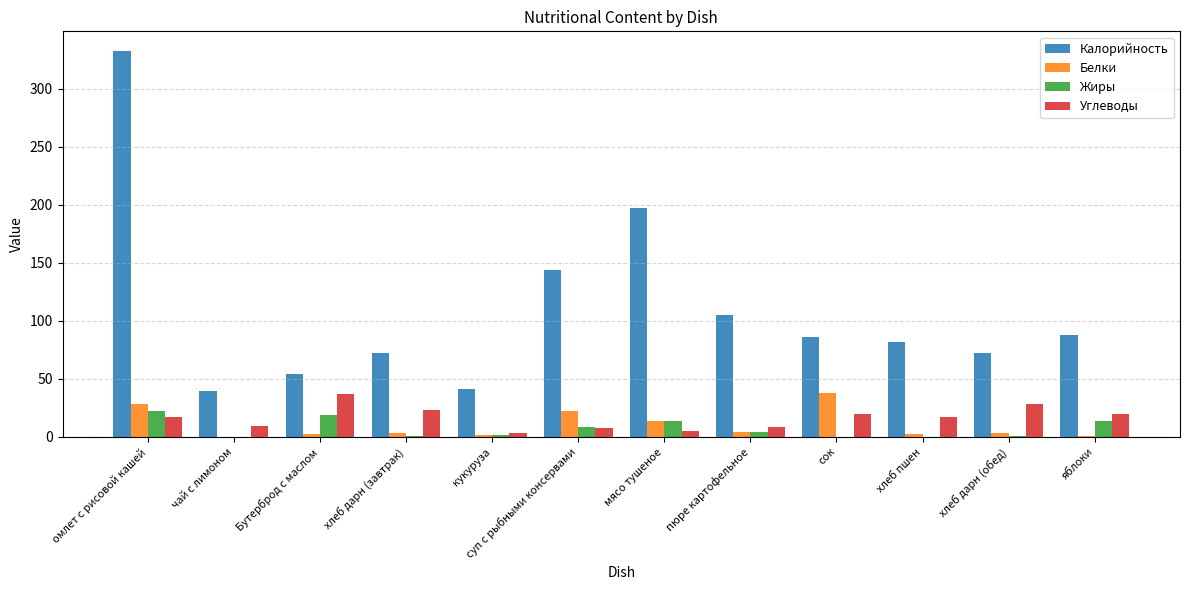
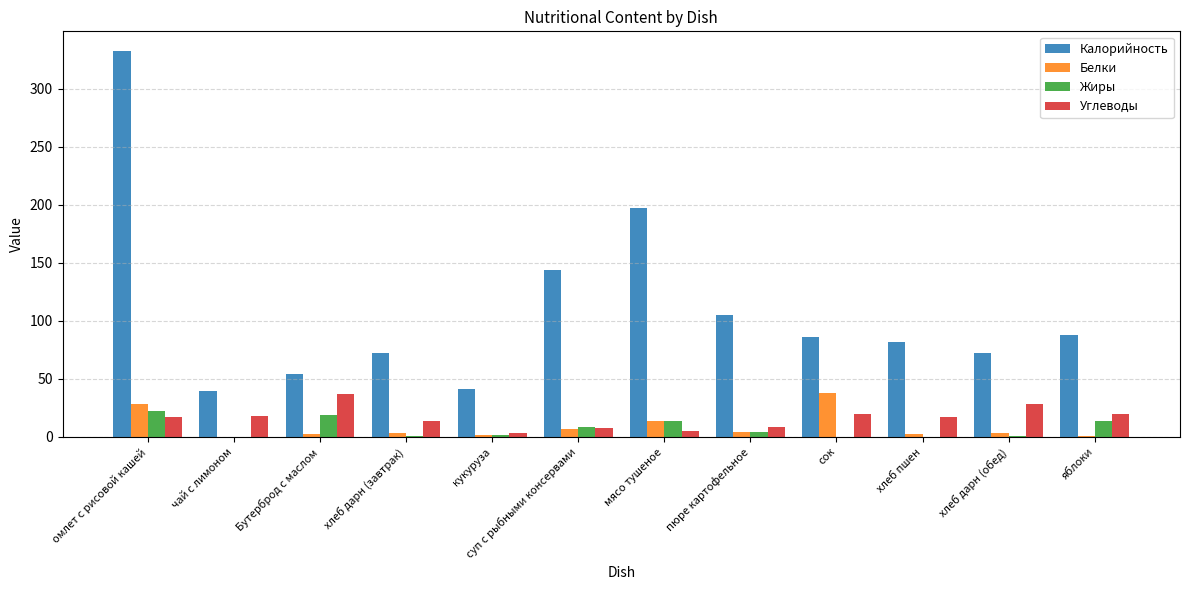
  {
    "Калорийность": {
      "омлет с рисовой кашей": 333,
      "чай с лимоном": 40,
      "Бутерброд с маслом": 54,
      "хлеб дарн (завтрак)": 72,
      "кукуруза": 41,
      "суп с рыбными консервами": 144,
      "мясо тушеное": 197,
      "пюре картофельное": 105,
      "сок": 86,
      "хлеб пшен": 82,
      "хлеб дарн (обед)": 72,
      "яблоки": 88
    },
    "Белки": {
      "омлет с рисовой кашей": 28,
      "Бутерброд с маслом": 3,
      "хлеб дарн (завтрак)": 3,
-     "суп с рыбными консервами": 22,
+     "суп с рыбными консервами": 7,
      "мясо тушеное": 14,
      "пюре картофельное": 4,
      "сок": 38,
      "хлеб пшен": 3,
      "хлеб дарн (обед)": 3
    },
    "Жиры": {
      "омлет с рисовой кашей": 22,
      "Бутерброд с маслом": 19,
      "суп с рыбными консервами": 9,
      "мясо тушеное": 14,
      "пюре картофельное": 4,
      "яблоки": 14
    },
    "Углеводы": {
      "омлет с рисовой кашей": 17,
-     "чай с лимоном": 10,
+     "чай с лимоном": 18,
      "Бутерброд с маслом": 37,
-     "хлеб дарн (завтрак)": 23,
+     "хлеб дарн (завтрак)": 14,
      "кукуруза": 3,
      "суп с рыбными консервами": 8,
      "мясо тушеное": 5,
      "пюре картофельное": 9,
      "сок": 20,
      "хлеб пшен": 17,
      "хлеб дарн (обед)": 28,
      "яблоки": 20
    }
  }
